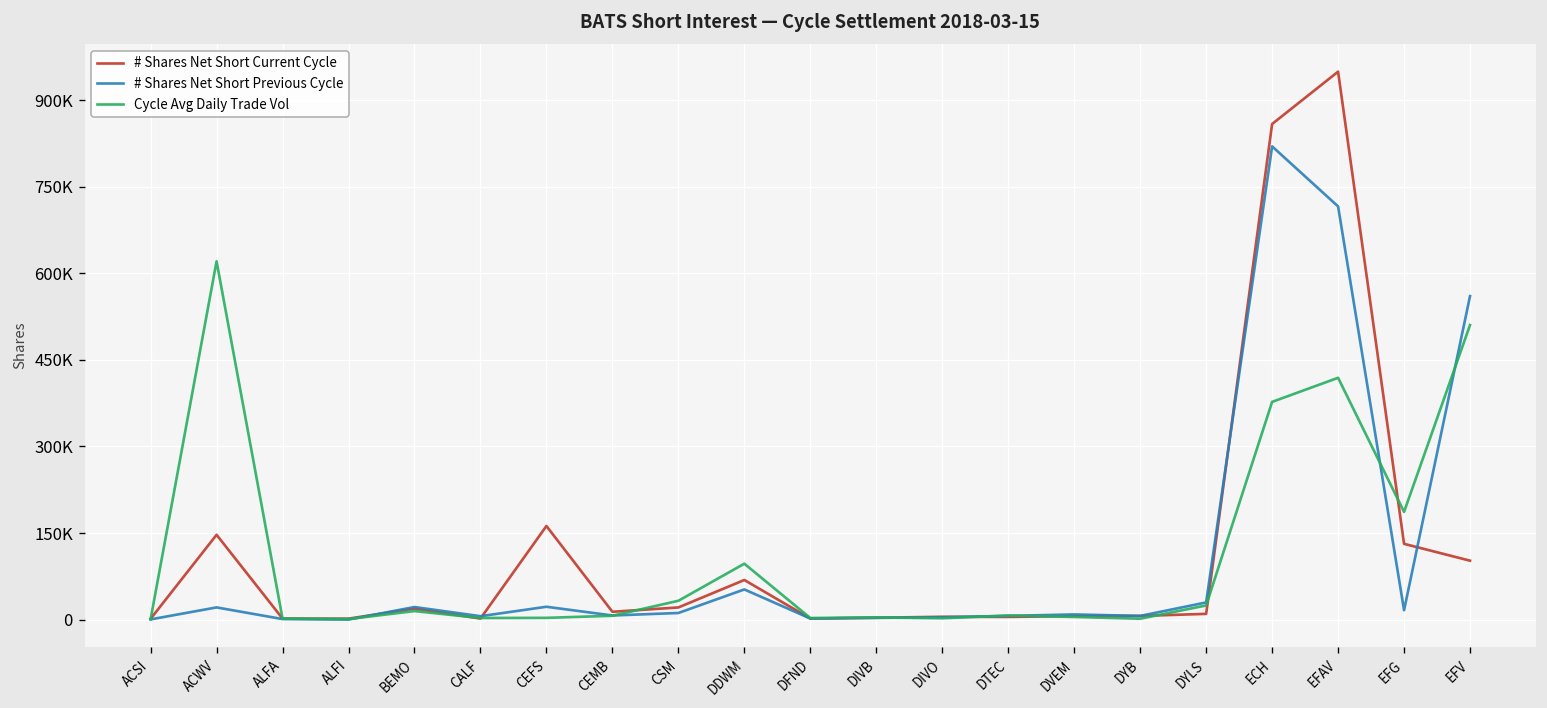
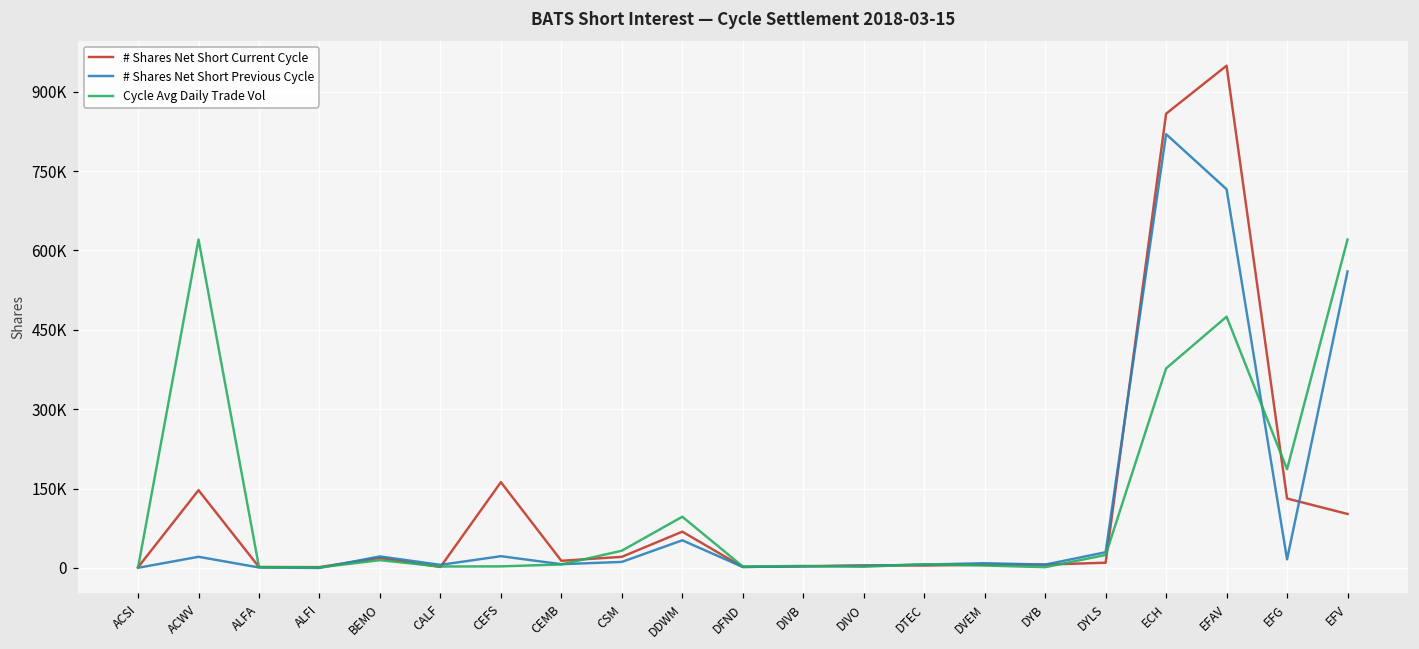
  {
    "# Shares Net Short Current Cycle": {
      "ACWV": 150000,
      "CEFS": 160000,
      "CEMB": 10000,
      "CSM": 20000,
      "DDWM": 70000,
      "DYLS": 10000,
      "ECH": 860000,
      "EFAV": 950000,
      "EFG": 130000,
      "EFV": 100000
    },
    "# Shares Net Short Previous Cycle": {
      "ACWV": 20000,
      "CEFS": 20000,
      "CSM": 10000,
      "DDWM": 50000,
      "ECH": 820000,
      "EFAV": 720000,
      "EFG": 20000,
      "EFV": 560000
    },
    "Cycle Avg Daily Trade Vol": {
      "ACWV": 620000,
      "CEFS": 0,
      "CSM": 30000,
      "DDWM": 100000,
      "ECH": 380000,
-     "EFAV": 420000,
+     "EFAV": 470000,
      "EFG": 190000,
-     "EFV": 510000
+     "EFV": 620000
    }
  }
